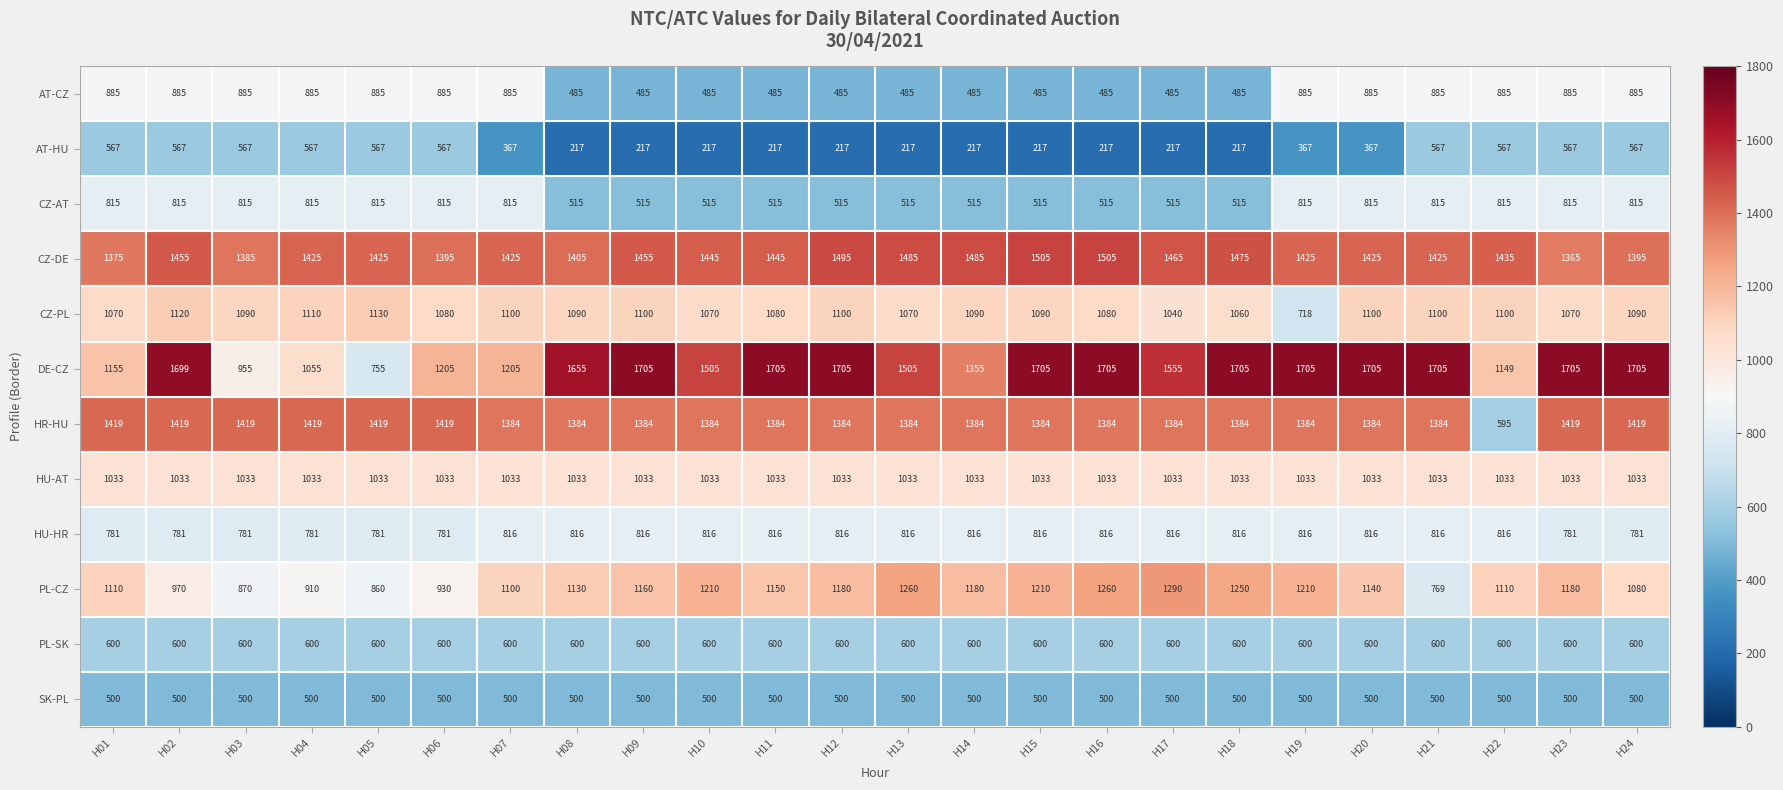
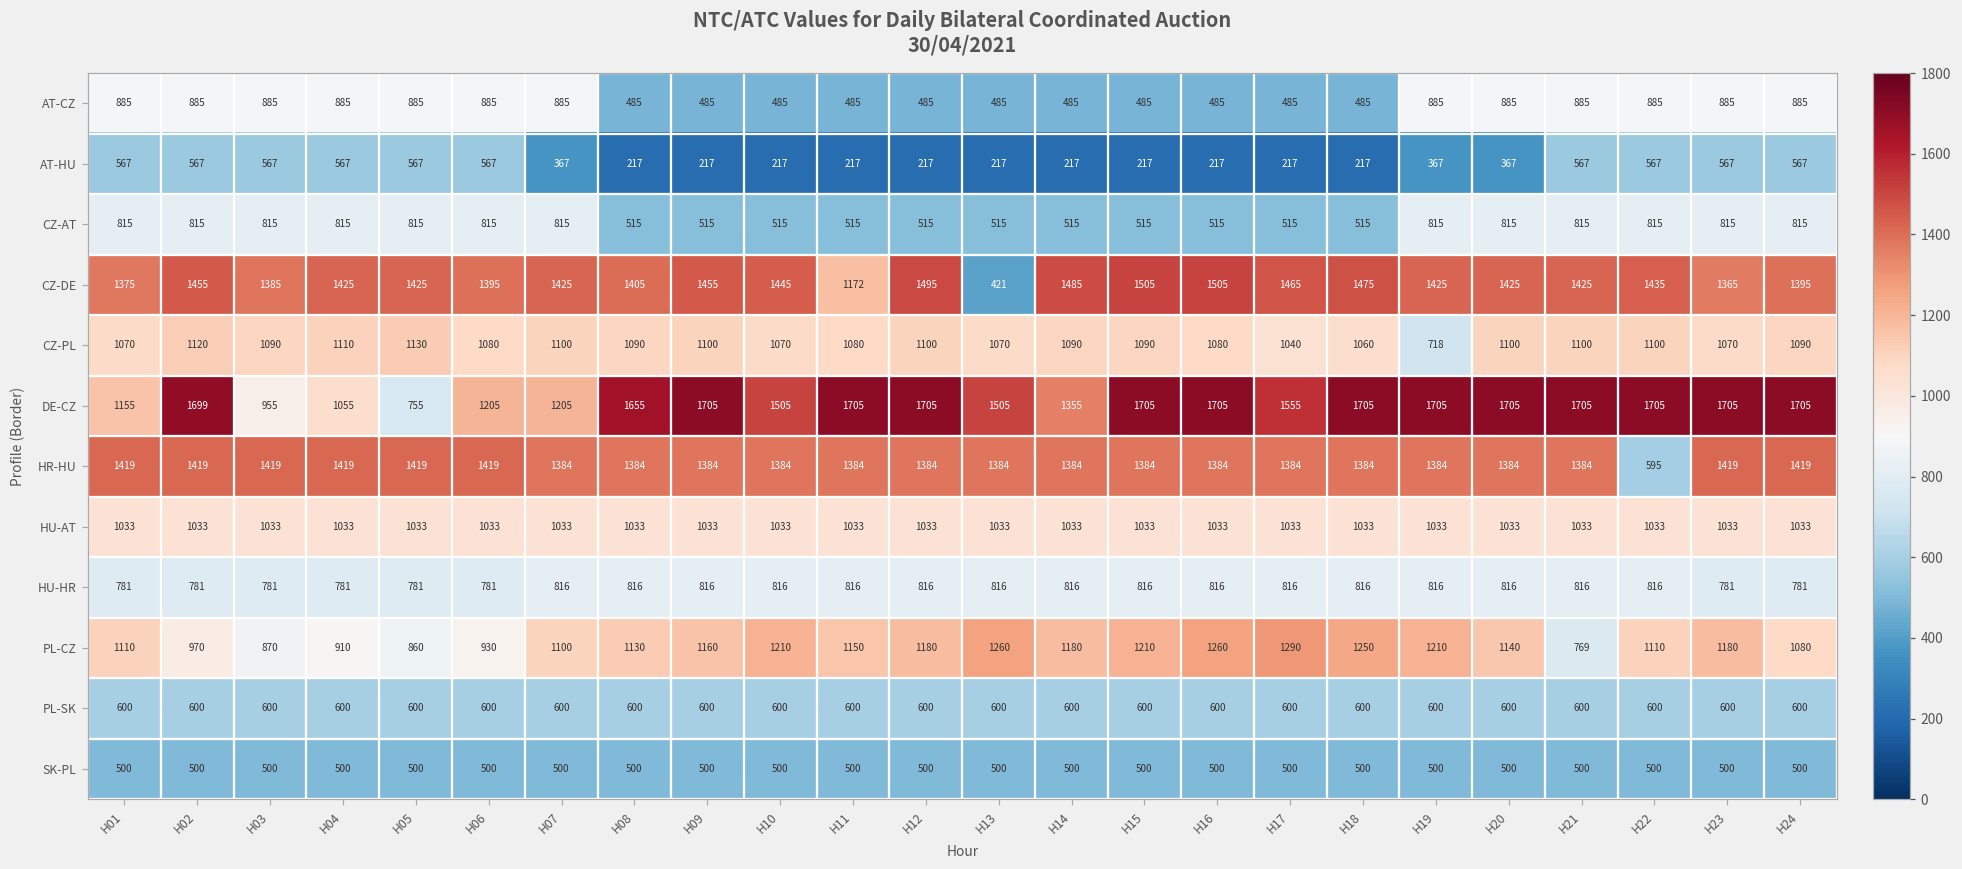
  {
    "CZ-DE": {
      "H01": 1375,
      "H02": 1455,
      "H03": 1385,
      "H04": 1425,
      "H05": 1425,
      "H06": 1395,
      "H07": 1425,
      "H08": 1405,
      "H09": 1455,
      "H10": 1445,
-     "H11": 1445,
+     "H11": 1172,
      "H12": 1495,
-     "H13": 1485,
+     "H13": 421,
      "H14": 1485,
      "H15": 1505,
      "H16": 1505,
      "H17": 1465,
      "H18": 1475,
      "H19": 1425,
      "H20": 1425,
      "H21": 1425,
      "H22": 1435,
      "H23": 1365,
      "H24": 1395
    },
    "DE-CZ": {
      "H01": 1155,
      "H02": 1699,
      "H03": 955,
      "H04": 1055,
      "H05": 755,
      "H06": 1205,
      "H07": 1205,
      "H08": 1655,
      "H09": 1705,
      "H10": 1505,
      "H11": 1705,
      "H12": 1705,
      "H13": 1505,
      "H14": 1355,
      "H15": 1705,
      "H16": 1705,
      "H17": 1555,
      "H18": 1705,
      "H19": 1705,
      "H20": 1705,
      "H21": 1705,
-     "H22": 1149,
+     "H22": 1705,
      "H23": 1705,
      "H24": 1705
    }
  }
